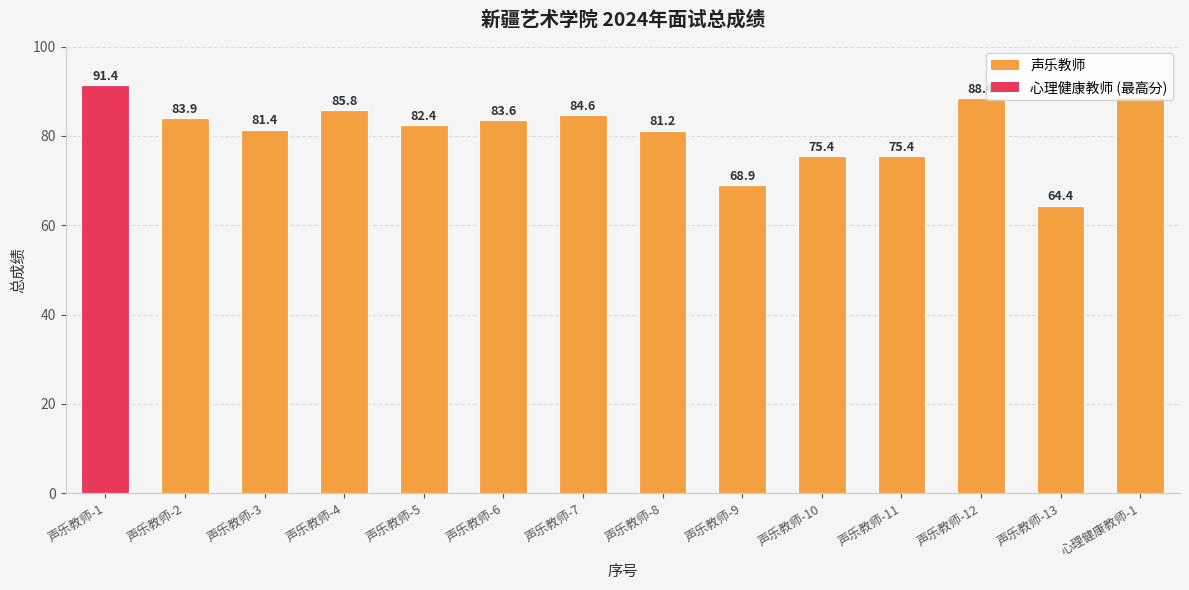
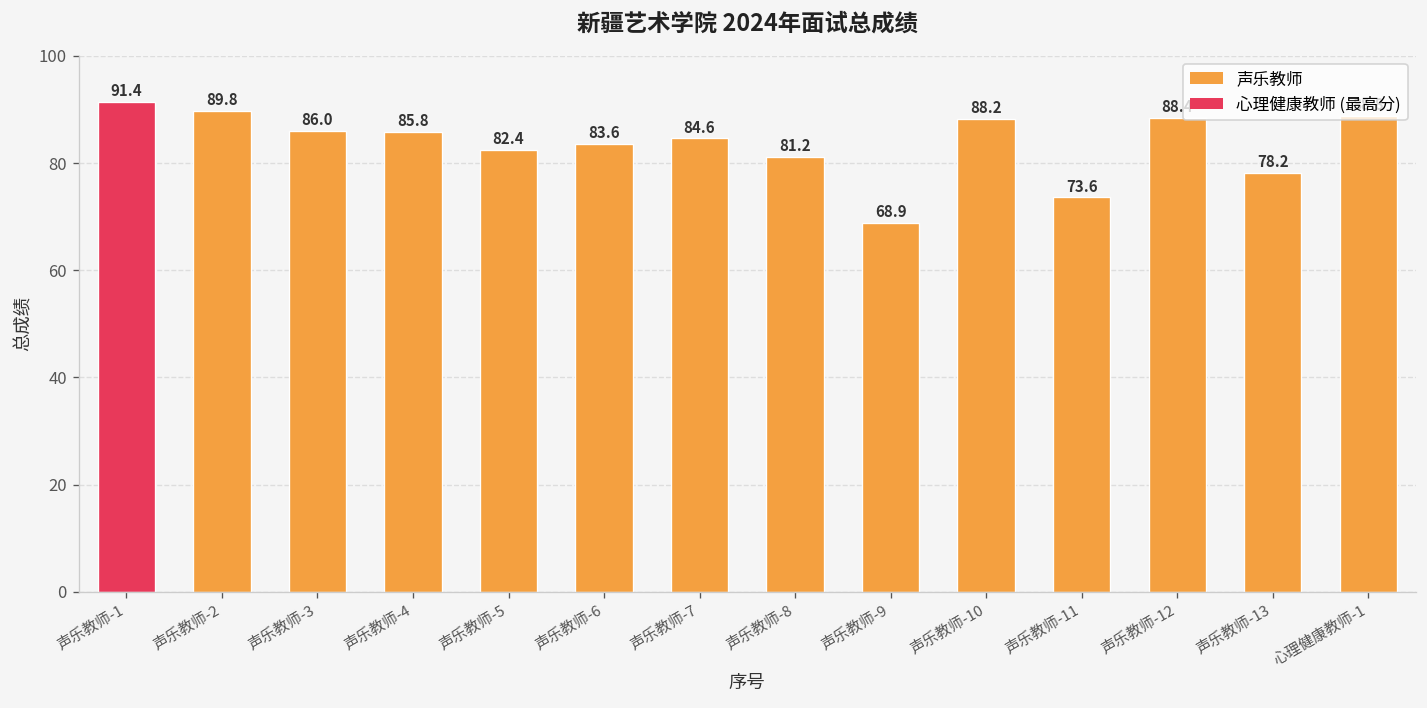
  {
    "声乐教师-1": 91.4,
-   "声乐教师-2": 83.9,
-   "声乐教师-3": 81.4,
+   "声乐教师-2": 89.8,
+   "声乐教师-3": 86.0,
    "声乐教师-4": 85.8,
    "声乐教师-5": 82.4,
    "声乐教师-6": 83.6,
    "声乐教师-7": 84.6,
    "声乐教师-8": 81.2,
    "声乐教师-9": 68.9,
-   "声乐教师-10": 75.4,
-   "声乐教师-11": 75.4,
-   "声乐教师-13": 64.4
+   "声乐教师-10": 88.2,
+   "声乐教师-11": 73.6,
+   "声乐教师-13": 78.2
  }
